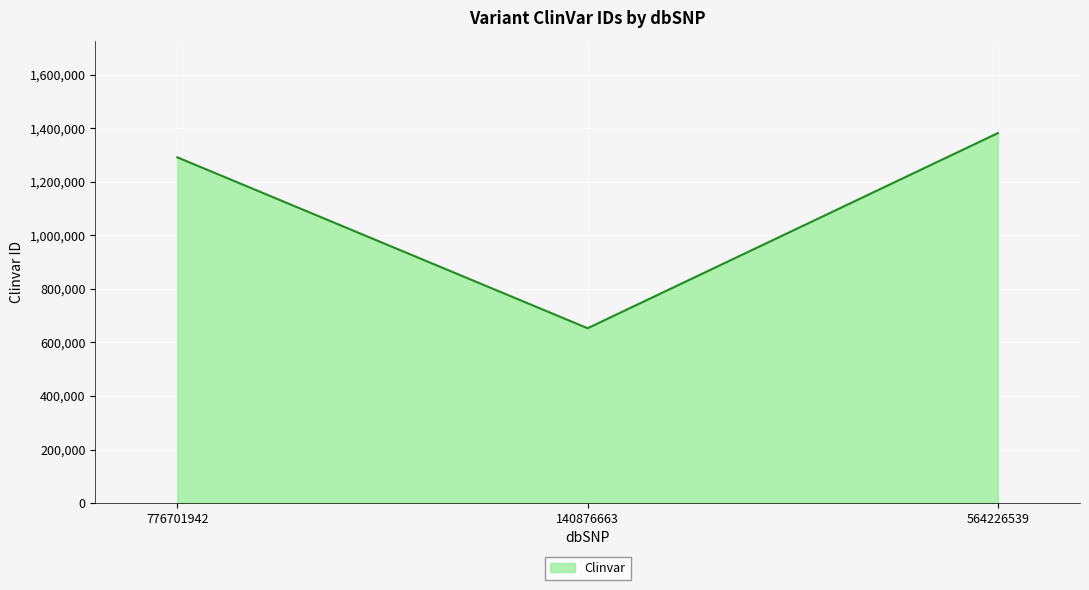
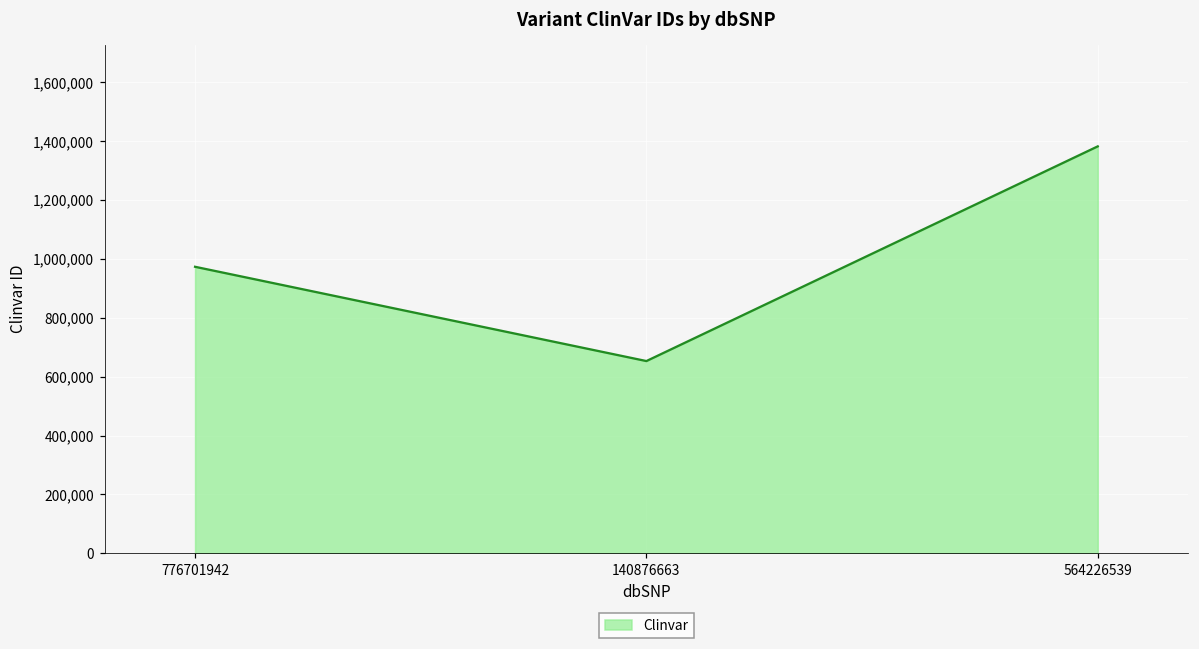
  {
-   "776701942": "1,290,000",
+   "776701942": "970,000",
    "140876663": "650,000",
    "564226539": "1,380,000"
  }
